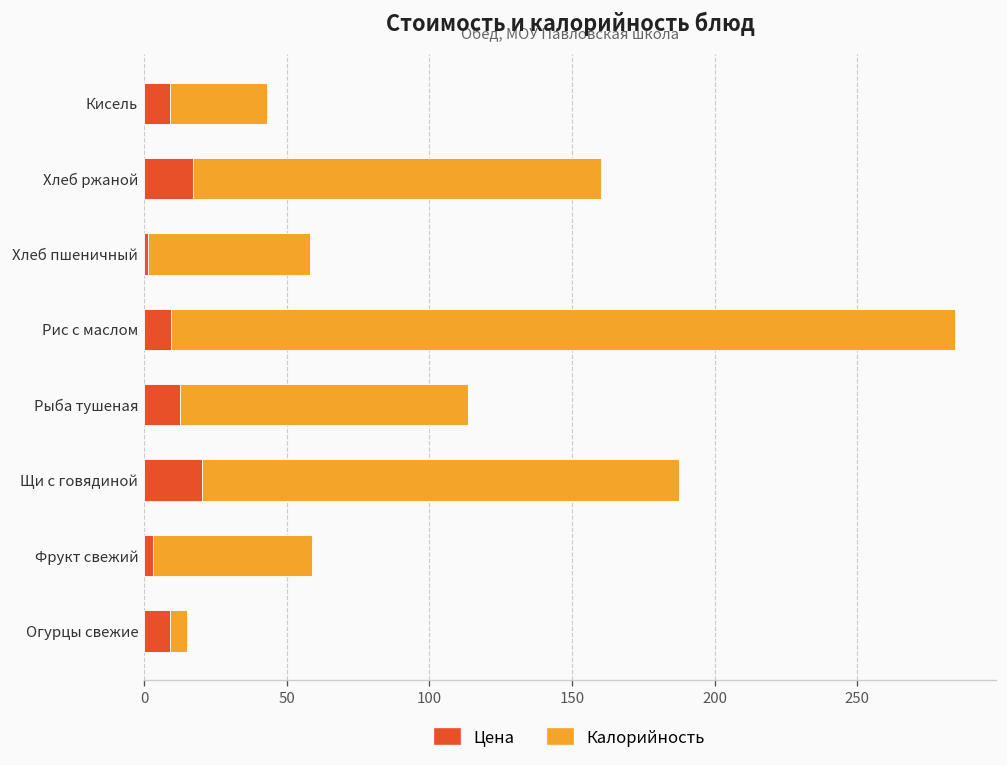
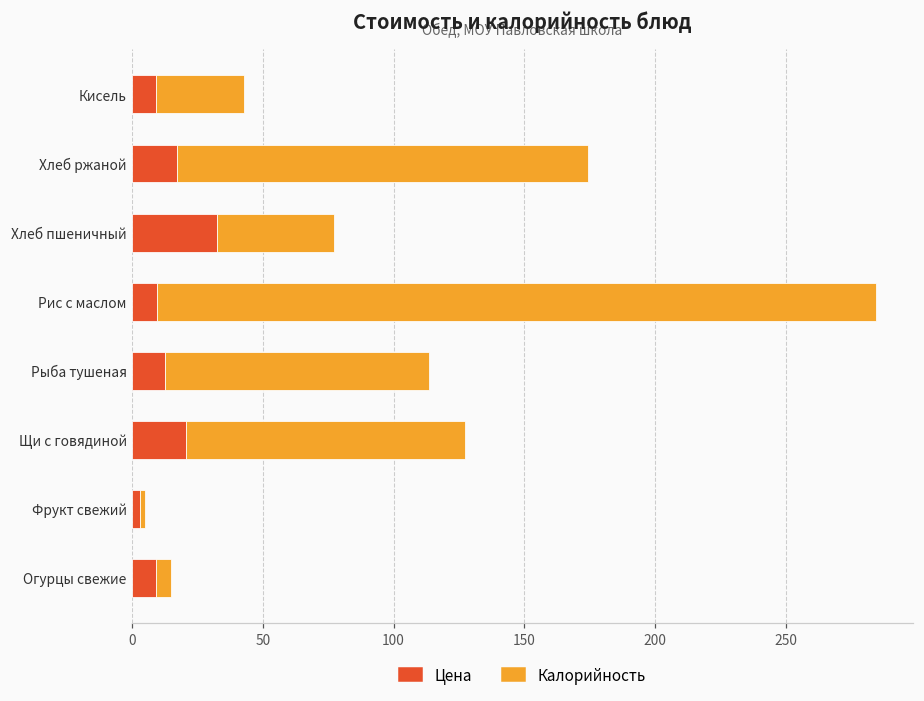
  {
    "Цена": {
      "Кисель": 9,
      "Хлеб ржаной": 17,
-     "Хлеб пшеничный": 2,
+     "Хлеб пшеничный": 33,
      "Рис с маслом": 9,
      "Рыба тушеная": 13,
      "Щи с говядиной": 21,
      "Фрукт свежий": 3,
      "Огурцы свежие": 9
    },
    "Калорийность": {
      "Кисель": 34,
-     "Хлеб ржаной": 143,
-     "Хлеб пшеничный": 57,
+     "Хлеб ржаной": 157,
+     "Хлеб пшеничный": 45,
      "Рис с маслом": 275,
      "Рыба тушеная": 101,
-     "Щи с говядиной": 167,
-     "Фрукт свежий": 56,
+     "Щи с говядиной": 107,
+     "Фрукт свежий": 2,
      "Огурцы свежие": 6
    }
  }
